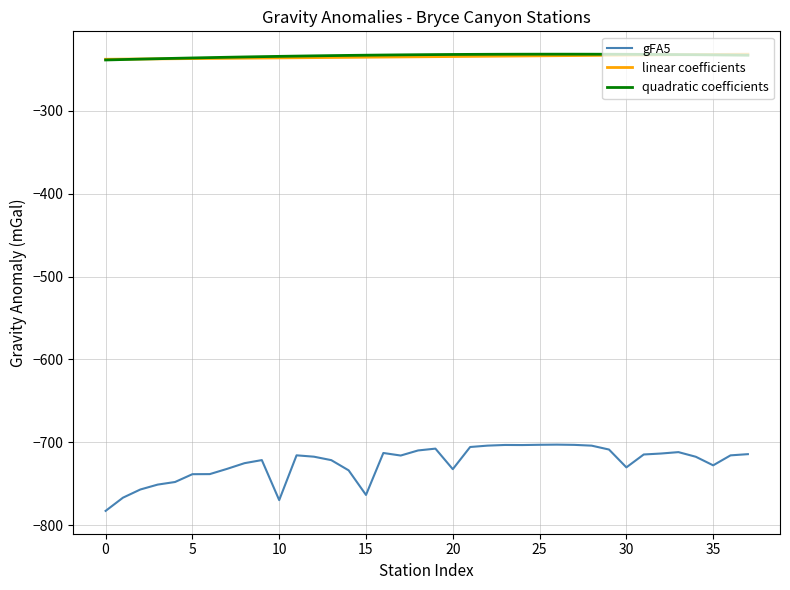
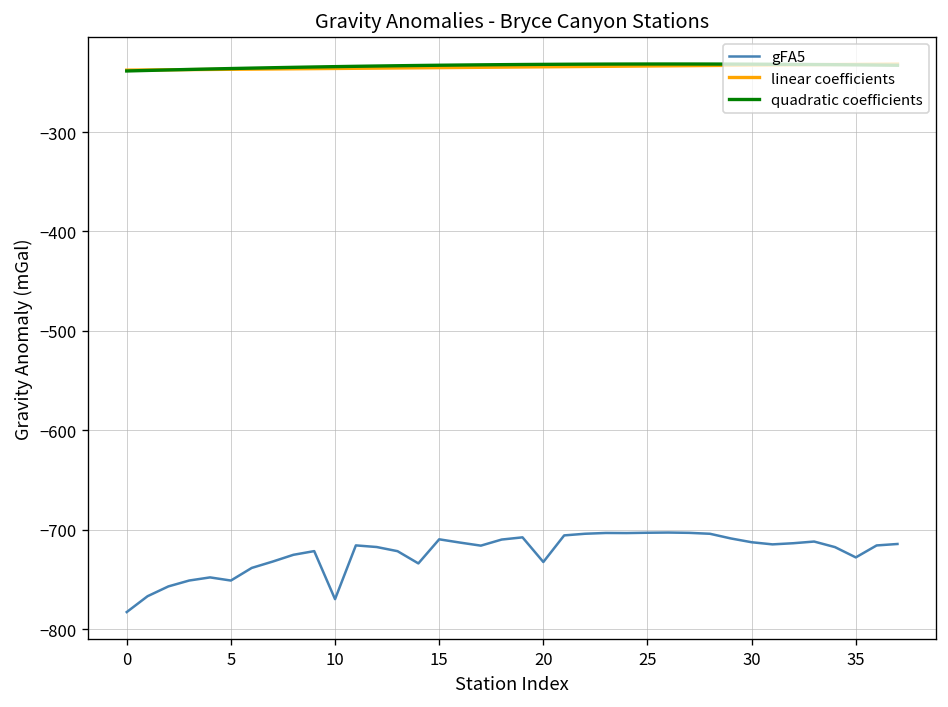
  {
    "gFA5": {
      "0": -780,
-     "5": -740,
+     "5": -750,
      "10": -770,
-     "15": -760,
+     "15": -710,
      "20": -730,
      "25": -700,
-     "30": -730,
+     "30": -710,
      "35": -730
    }
  }
